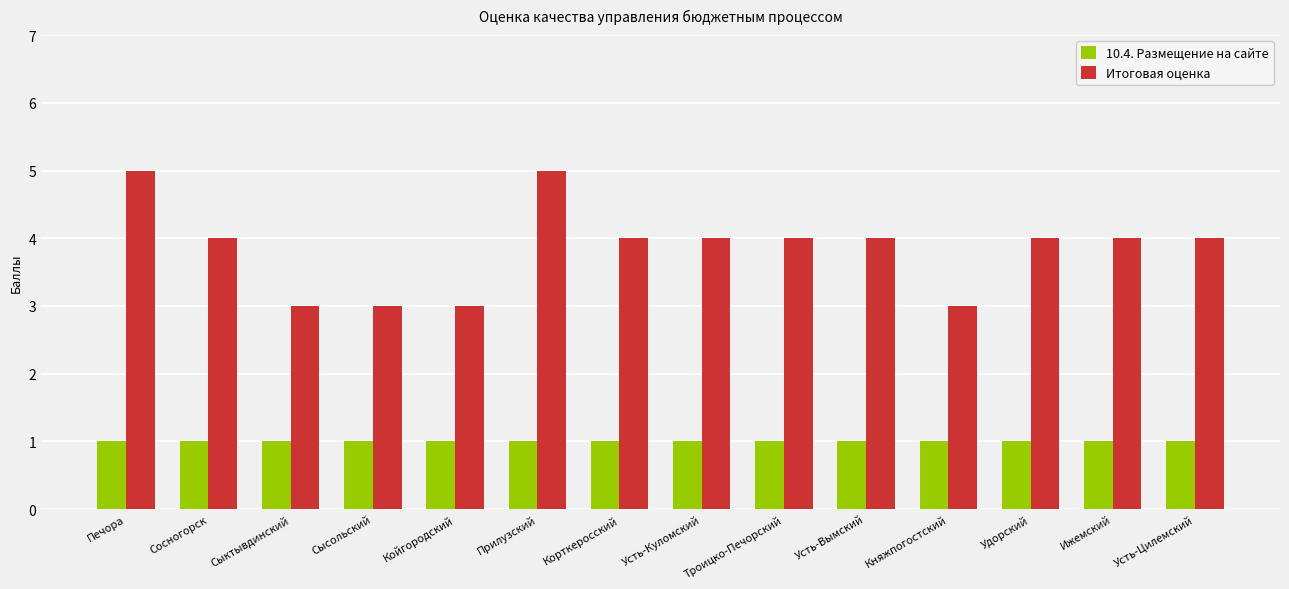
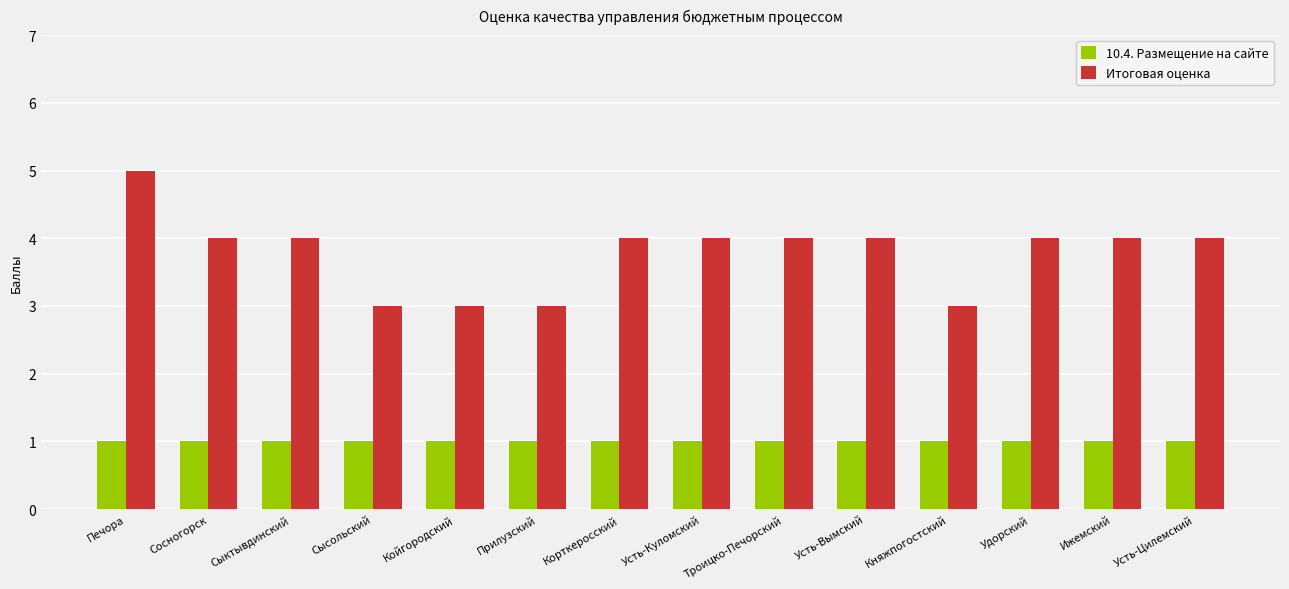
  {
    "10.4. Размещение на сайте": {
      "Печора": 1,
      "Сосногорск": 1,
      "Сыктывдинский": 1,
      "Сысольский": 1,
      "Койгородский": 1,
      "Прилузский": 1,
      "Корткеросский": 1,
      "Усть-Куломский": 1,
      "Троицко-Печорский": 1,
      "Усть-Вымский": 1,
      "Княжпогостский": 1,
      "Удорский": 1,
      "Ижемский": 1,
      "Усть-Цилемский": 1
    },
    "Итоговая оценка": {
      "Печора": 5,
      "Сосногорск": 4,
-     "Сыктывдинский": 3,
+     "Сыктывдинский": 4,
      "Сысольский": 3,
      "Койгородский": 3,
-     "Прилузский": 5,
+     "Прилузский": 3,
      "Корткеросский": 4,
      "Усть-Куломский": 4,
      "Троицко-Печорский": 4,
      "Усть-Вымский": 4,
      "Княжпогостский": 3,
      "Удорский": 4,
      "Ижемский": 4,
      "Усть-Цилемский": 4
    }
  }
